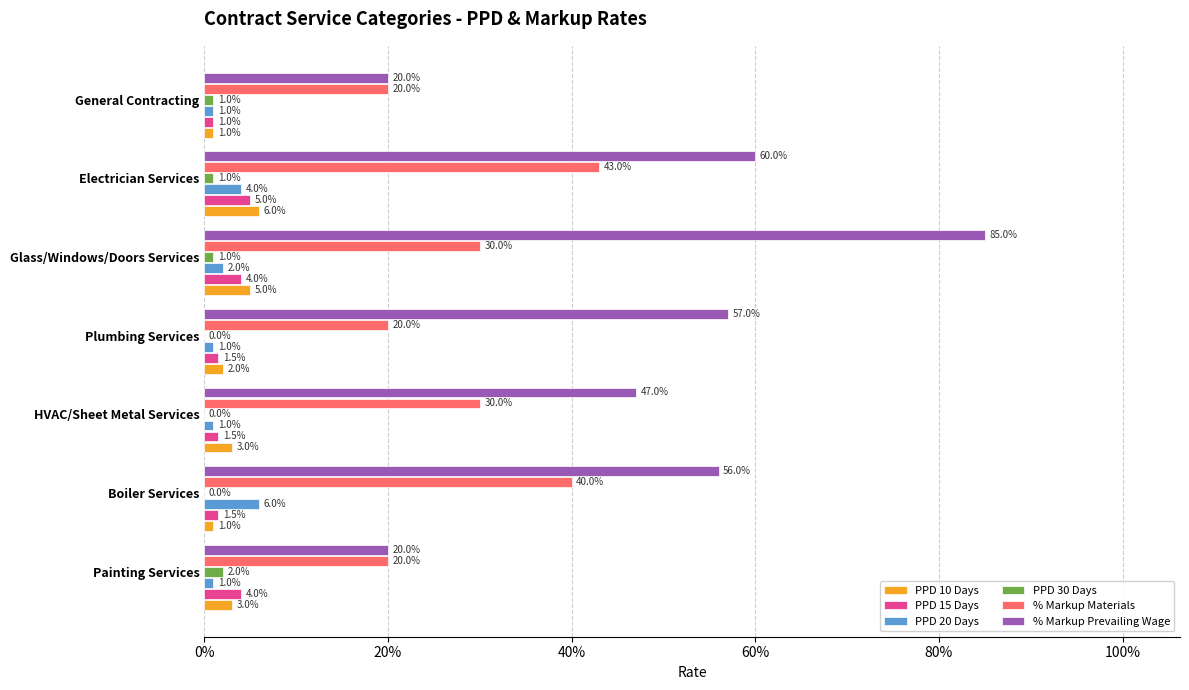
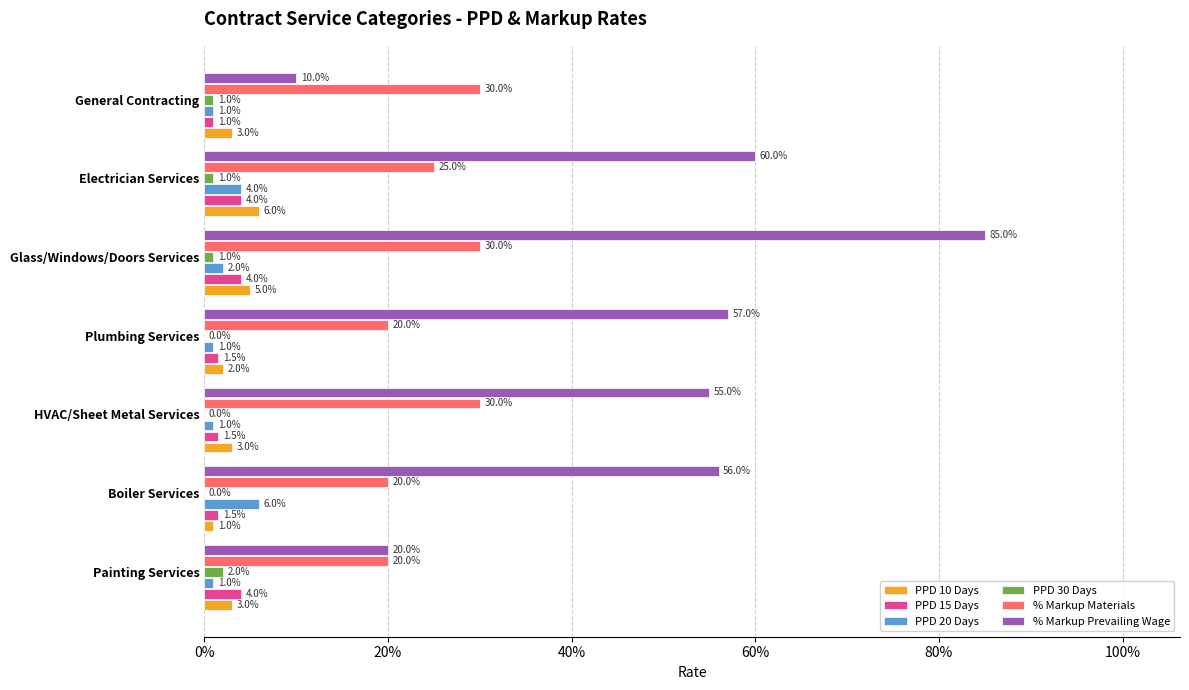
  {
    "PPD 10 Days": {
-     "General Contracting": "1.0%",
+     "General Contracting": "3.0%",
      "Electrician Services": "6.0%",
      "Glass/Windows/Doors Services": "5.0%",
      "Plumbing Services": "2.0%",
      "HVAC/Sheet Metal Services": "3.0%",
      "Boiler Services": "1.0%",
      "Painting Services": "3.0%"
    },
    "PPD 15 Days": {
      "General Contracting": "1.0%",
-     "Electrician Services": "5.0%",
+     "Electrician Services": "4.0%",
      "Glass/Windows/Doors Services": "4.0%",
      "Plumbing Services": "1.5%",
      "HVAC/Sheet Metal Services": "1.5%",
      "Boiler Services": "1.5%",
      "Painting Services": "4.0%"
    },
    "PPD 20 Days": {
      "General Contracting": "1.0%",
      "Electrician Services": "4.0%",
      "Glass/Windows/Doors Services": "2.0%",
      "Plumbing Services": "1.0%",
      "HVAC/Sheet Metal Services": "1.0%",
      "Boiler Services": "6.0%",
      "Painting Services": "1.0%"
    },
    "PPD 30 Days": {
      "General Contracting": "1.0%",
      "Electrician Services": "1.0%",
      "Glass/Windows/Doors Services": "1.0%",
      "Plumbing Services": "0.0%",
      "HVAC/Sheet Metal Services": "0.0%",
      "Boiler Services": "0.0%",
      "Painting Services": "2.0%"
    },
    "% Markup Materials": {
-     "General Contracting": "20.0%",
-     "Electrician Services": "43.0%",
+     "General Contracting": "30.0%",
+     "Electrician Services": "25.0%",
      "Glass/Windows/Doors Services": "30.0%",
      "Plumbing Services": "20.0%",
      "HVAC/Sheet Metal Services": "30.0%",
-     "Boiler Services": "40.0%",
+     "Boiler Services": "20.0%",
      "Painting Services": "20.0%"
    },
    "% Markup Prevailing Wage": {
-     "General Contracting": "20.0%",
+     "General Contracting": "10.0%",
      "Electrician Services": "60.0%",
      "Glass/Windows/Doors Services": "85.0%",
      "Plumbing Services": "57.0%",
-     "HVAC/Sheet Metal Services": "47.0%",
+     "HVAC/Sheet Metal Services": "55.0%",
      "Boiler Services": "56.0%",
      "Painting Services": "20.0%"
    }
  }
